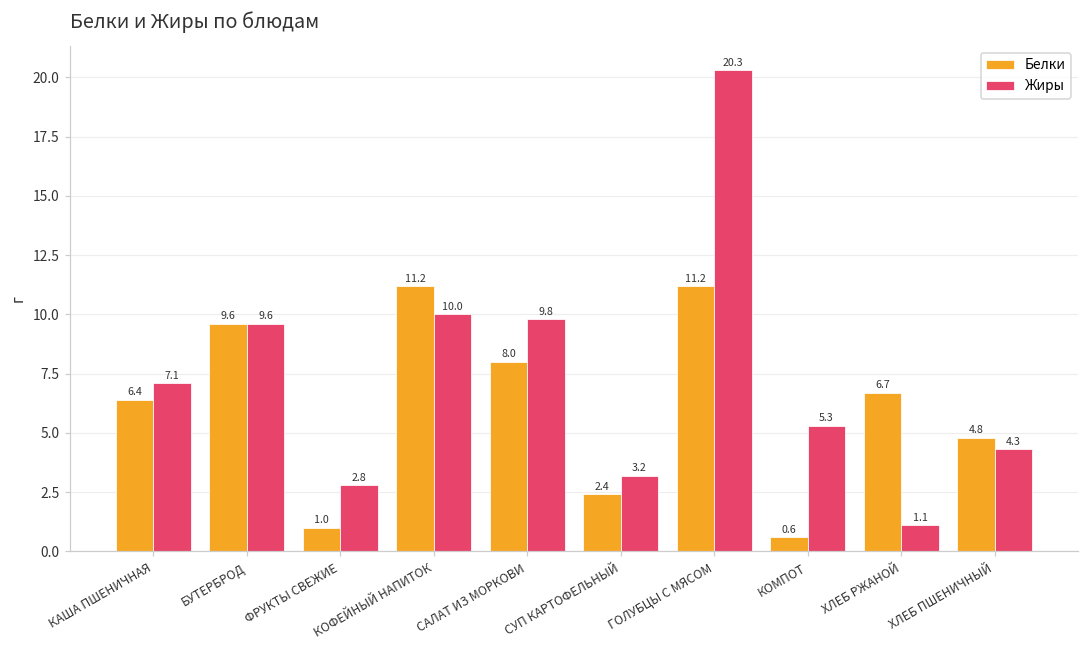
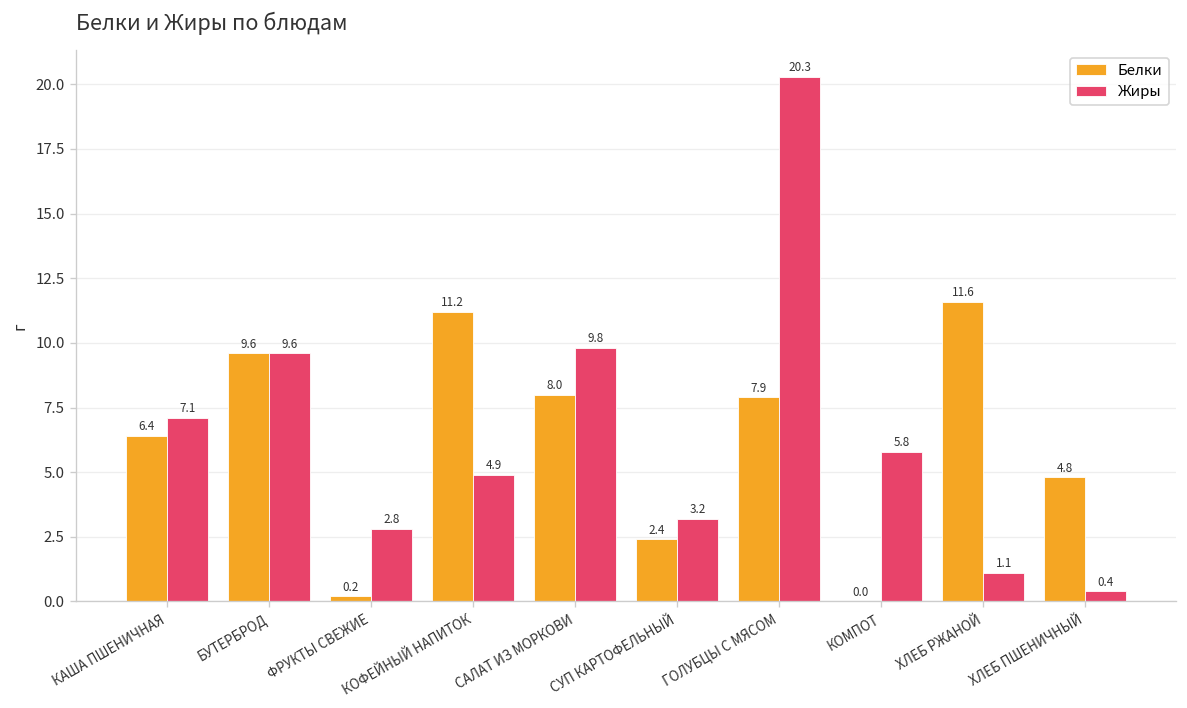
  {
    "Белки": {
      "КАША ПШЕНИЧНАЯ": 6.4,
      "БУТЕРБРОД": 9.6,
-     "ФРУКТЫ СВЕЖИЕ": 1.0,
+     "ФРУКТЫ СВЕЖИЕ": 0.2,
      "КОФЕЙНЫЙ НАПИТОК": 11.2,
      "САЛАТ ИЗ МОРКОВИ": 8.0,
      "СУП КАРТОФЕЛЬНЫЙ": 2.4,
-     "ГОЛУБЦЫ С МЯСОМ": 11.2,
-     "КОМПОТ": 0.6,
-     "ХЛЕБ РЖАНОЙ": 6.7,
+     "ГОЛУБЦЫ С МЯСОМ": 7.9,
+     "КОМПОТ": 0.0,
+     "ХЛЕБ РЖАНОЙ": 11.6,
      "ХЛЕБ ПШЕНИЧНЫЙ": 4.8
    },
    "Жиры": {
      "КАША ПШЕНИЧНАЯ": 7.1,
      "БУТЕРБРОД": 9.6,
      "ФРУКТЫ СВЕЖИЕ": 2.8,
-     "КОФЕЙНЫЙ НАПИТОК": 10.0,
+     "КОФЕЙНЫЙ НАПИТОК": 4.9,
      "САЛАТ ИЗ МОРКОВИ": 9.8,
      "СУП КАРТОФЕЛЬНЫЙ": 3.2,
      "ГОЛУБЦЫ С МЯСОМ": 20.3,
-     "КОМПОТ": 5.3,
+     "КОМПОТ": 5.8,
      "ХЛЕБ РЖАНОЙ": 1.1,
-     "ХЛЕБ ПШЕНИЧНЫЙ": 4.3
+     "ХЛЕБ ПШЕНИЧНЫЙ": 0.4
    }
  }
